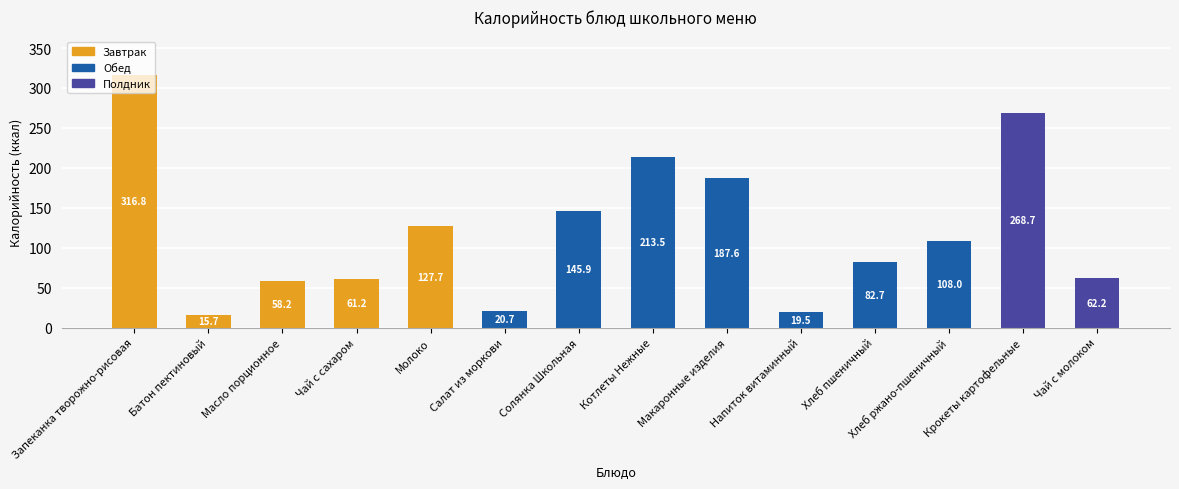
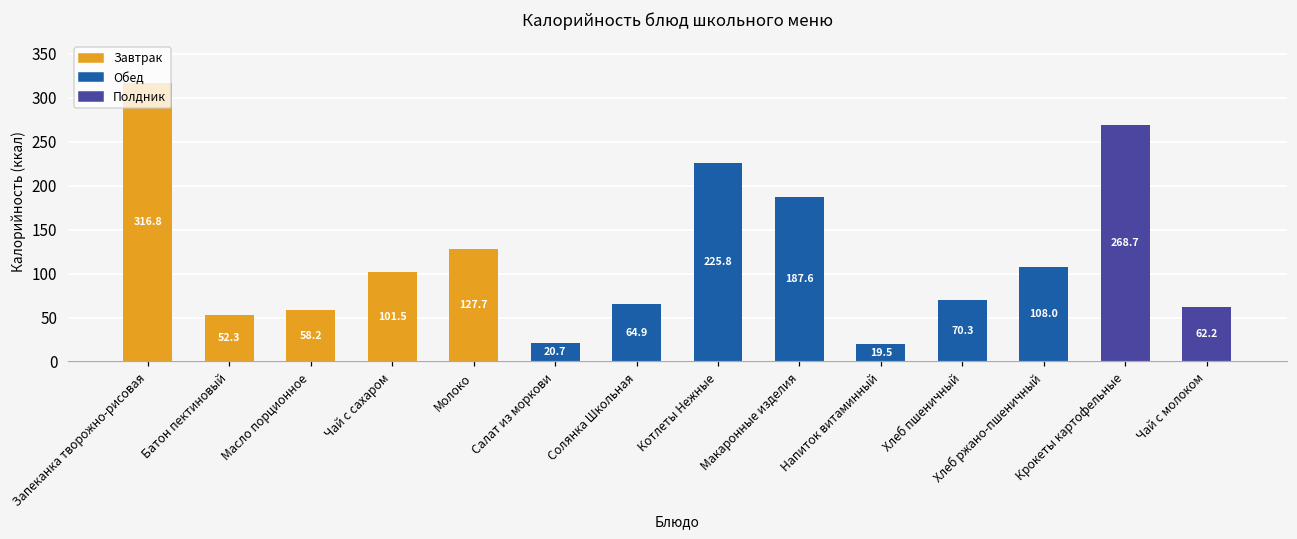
  {
-   "Батон пектиновый": 15.7,
+   "Батон пектиновый": 52.3,
    "Масло порционное": 58.2,
-   "Чай с сахаром": 61.2,
+   "Чай с сахаром": 101.5,
    "Молоко": 127.7,
    "Салат из моркови": 20.7,
-   "Солянка Школьная": 145.9,
-   "Котлеты Нежные": 213.5,
+   "Солянка Школьная": 64.9,
+   "Котлеты Нежные": 225.8,
    "Макаронные изделия": 187.6,
    "Напиток витаминный": 19.5,
-   "Хлеб пшеничный": 82.7,
+   "Хлеб пшеничный": 70.3,
    "Хлеб ржано-пшеничный": 108.0,
    "Крокеты картофельные": 268.7,
    "Чай с молоком": 62.2
  }
